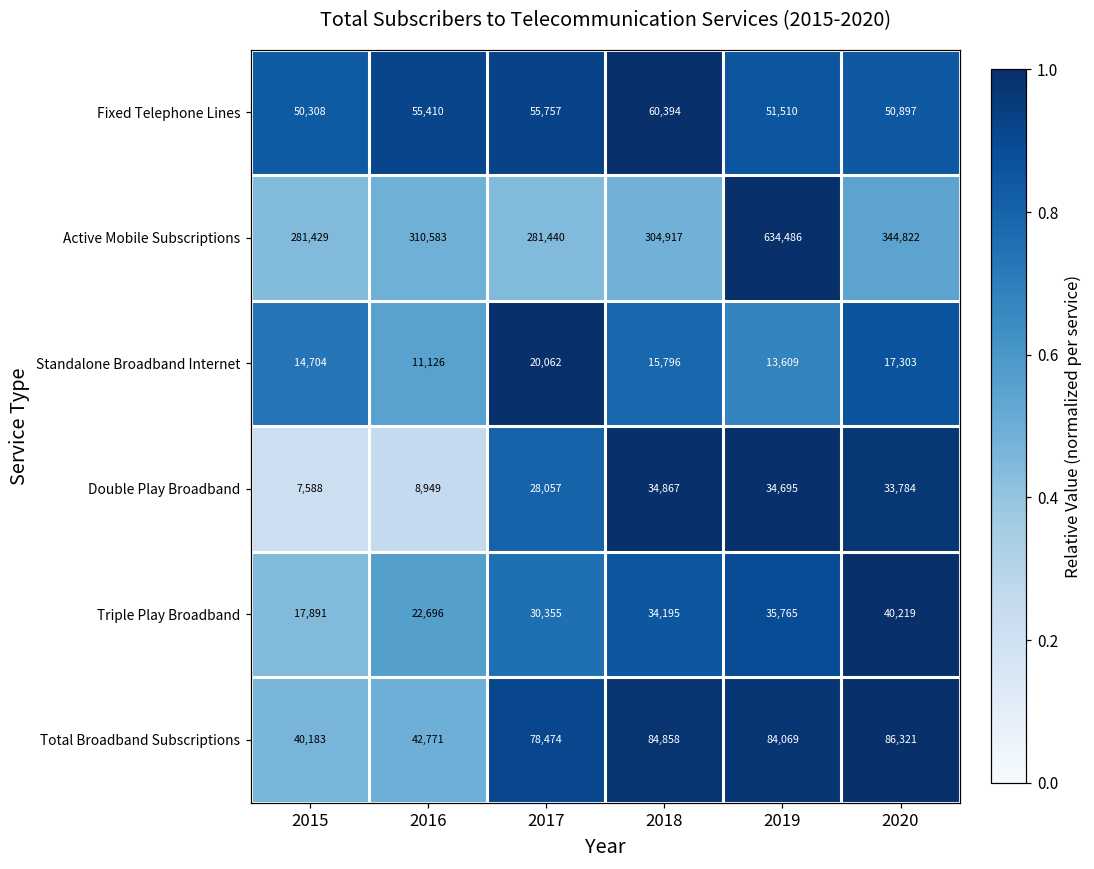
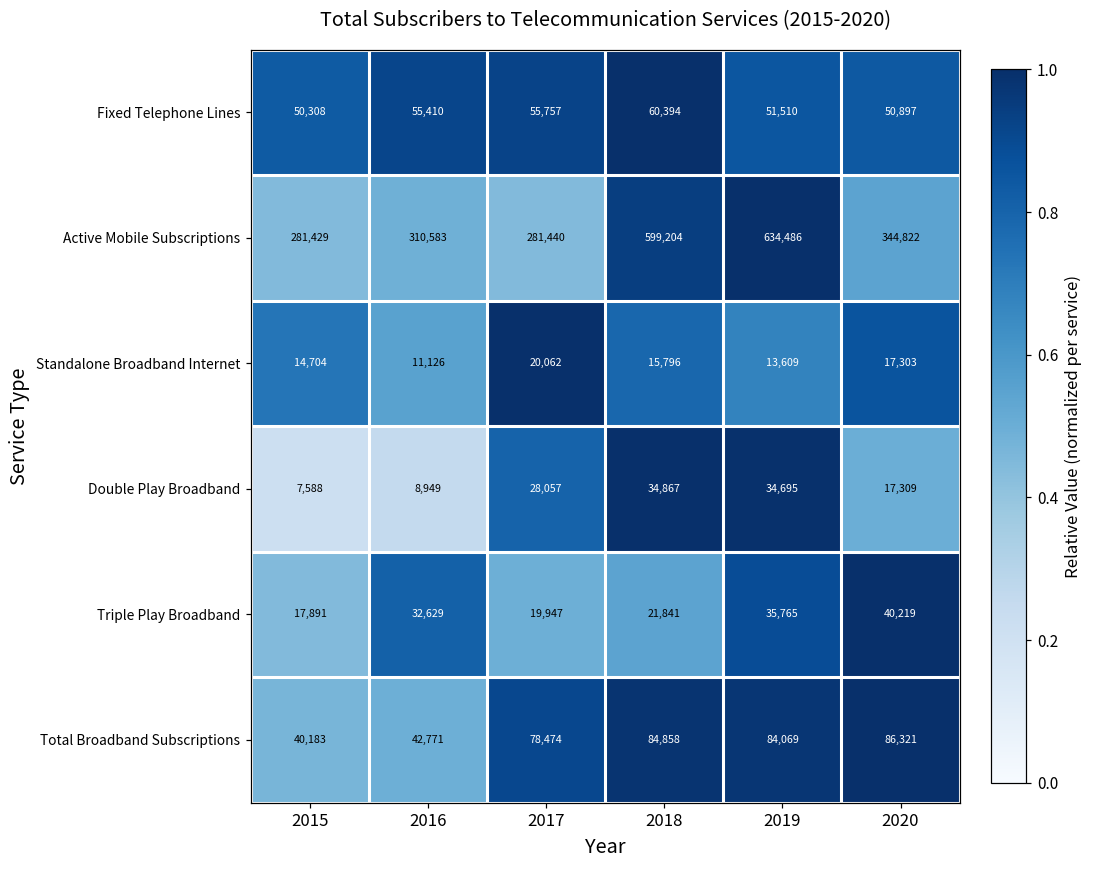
  {
    "Fixed Telephone Lines": {
      "2015": "50,308",
      "2016": "55,410",
      "2017": "55,757",
      "2018": "60,394",
      "2019": "51,510",
      "2020": "50,897"
    },
    "Active Mobile Subscriptions": {
      "2015": "281,429",
      "2016": "310,583",
      "2017": "281,440",
-     "2018": "304,917",
+     "2018": "599,204",
      "2019": "634,486",
      "2020": "344,822"
    },
    "Standalone Broadband Internet": {
      "2015": "14,704",
      "2016": "11,126",
      "2017": "20,062",
      "2018": "15,796",
      "2019": "13,609",
      "2020": "17,303"
    },
    "Double Play Broadband": {
      "2015": "7,588",
      "2016": "8,949",
      "2017": "28,057",
      "2018": "34,867",
      "2019": "34,695",
-     "2020": "33,784"
+     "2020": "17,309"
    },
    "Triple Play Broadband": {
      "2015": "17,891",
-     "2016": "22,696",
-     "2017": "30,355",
-     "2018": "34,195",
+     "2016": "32,629",
+     "2017": "19,947",
+     "2018": "21,841",
      "2019": "35,765",
      "2020": "40,219"
    },
    "Total Broadband Subscriptions": {
      "2015": "40,183",
      "2016": "42,771",
      "2017": "78,474",
      "2018": "84,858",
      "2019": "84,069",
      "2020": "86,321"
    }
  }
